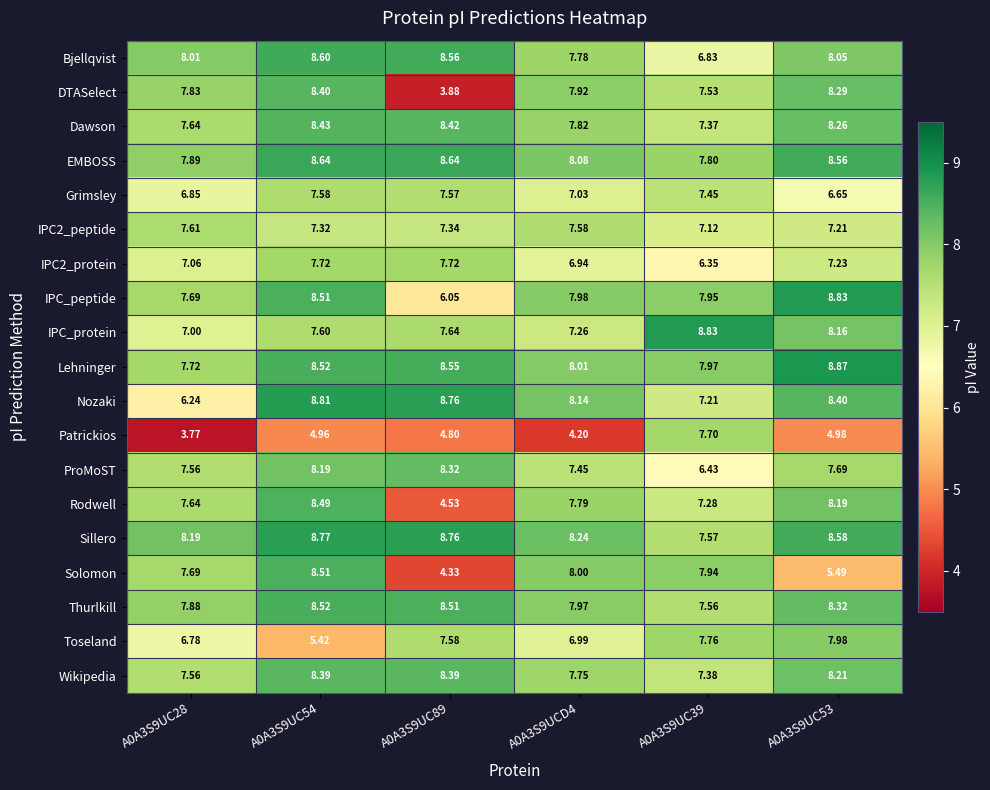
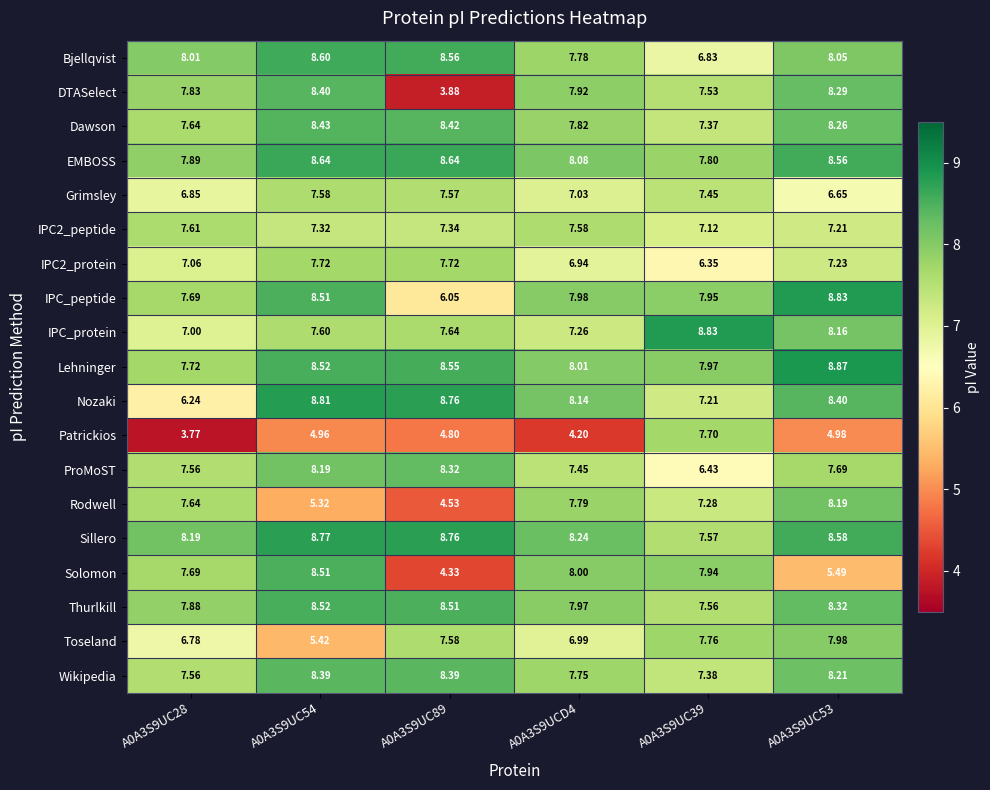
  {
    "Bjellqvist": {
      "A0A3S9UC28": 8.01,
      "A0A3S9UC54": 8.60,
      "A0A3S9UC89": 8.56,
      "A0A3S9UCD4": 7.78,
      "A0A3S9UC39": 6.83,
      "A0A3S9UC53": 8.05
    },
    "DTASelect": {
      "A0A3S9UC28": 7.83,
      "A0A3S9UC54": 8.40,
      "A0A3S9UC89": 3.88,
      "A0A3S9UCD4": 7.92,
      "A0A3S9UC39": 7.53,
      "A0A3S9UC53": 8.29
    },
    "Dawson": {
      "A0A3S9UC28": 7.64,
      "A0A3S9UC54": 8.43,
      "A0A3S9UC89": 8.42,
      "A0A3S9UCD4": 7.82,
      "A0A3S9UC39": 7.37,
      "A0A3S9UC53": 8.26
    },
    "EMBOSS": {
      "A0A3S9UC28": 7.89,
      "A0A3S9UC54": 8.64,
      "A0A3S9UC89": 8.64,
      "A0A3S9UCD4": 8.08,
      "A0A3S9UC39": 7.80,
      "A0A3S9UC53": 8.56
    },
    "Grimsley": {
      "A0A3S9UC28": 6.85,
      "A0A3S9UC54": 7.58,
      "A0A3S9UC89": 7.57,
      "A0A3S9UCD4": 7.03,
      "A0A3S9UC39": 7.45,
      "A0A3S9UC53": 6.65
    },
    "IPC2_peptide": {
      "A0A3S9UC28": 7.61,
      "A0A3S9UC54": 7.32,
      "A0A3S9UC89": 7.34,
      "A0A3S9UCD4": 7.58,
      "A0A3S9UC39": 7.12,
      "A0A3S9UC53": 7.21
    },
    "IPC2_protein": {
      "A0A3S9UC28": 7.06,
      "A0A3S9UC54": 7.72,
      "A0A3S9UC89": 7.72,
      "A0A3S9UCD4": 6.94,
      "A0A3S9UC39": 6.35,
      "A0A3S9UC53": 7.23
    },
    "IPC_peptide": {
      "A0A3S9UC28": 7.69,
      "A0A3S9UC54": 8.51,
      "A0A3S9UC89": 6.05,
      "A0A3S9UCD4": 7.98,
      "A0A3S9UC39": 7.95,
      "A0A3S9UC53": 8.83
    },
    "IPC_protein": {
      "A0A3S9UC28": 7.00,
      "A0A3S9UC54": 7.60,
      "A0A3S9UC89": 7.64,
      "A0A3S9UCD4": 7.26,
      "A0A3S9UC39": 8.83,
      "A0A3S9UC53": 8.16
    },
    "Lehninger": {
      "A0A3S9UC28": 7.72,
      "A0A3S9UC54": 8.52,
      "A0A3S9UC89": 8.55,
      "A0A3S9UCD4": 8.01,
      "A0A3S9UC39": 7.97,
      "A0A3S9UC53": 8.87
    },
    "Nozaki": {
      "A0A3S9UC28": 6.24,
      "A0A3S9UC54": 8.81,
      "A0A3S9UC89": 8.76,
      "A0A3S9UCD4": 8.14,
      "A0A3S9UC39": 7.21,
      "A0A3S9UC53": 8.40
    },
    "Patrickios": {
      "A0A3S9UC28": 3.77,
      "A0A3S9UC54": 4.96,
      "A0A3S9UC89": 4.80,
      "A0A3S9UCD4": 4.20,
      "A0A3S9UC39": 7.70,
      "A0A3S9UC53": 4.98
    },
    "ProMoST": {
      "A0A3S9UC28": 7.56,
      "A0A3S9UC54": 8.19,
      "A0A3S9UC89": 8.32,
      "A0A3S9UCD4": 7.45,
      "A0A3S9UC39": 6.43,
      "A0A3S9UC53": 7.69
    },
    "Rodwell": {
      "A0A3S9UC28": 7.64,
-     "A0A3S9UC54": 8.49,
+     "A0A3S9UC54": 5.32,
      "A0A3S9UC89": 4.53,
      "A0A3S9UCD4": 7.79,
      "A0A3S9UC39": 7.28,
      "A0A3S9UC53": 8.19
    },
    "Sillero": {
      "A0A3S9UC28": 8.19,
      "A0A3S9UC54": 8.77,
      "A0A3S9UC89": 8.76,
      "A0A3S9UCD4": 8.24,
      "A0A3S9UC39": 7.57,
      "A0A3S9UC53": 8.58
    },
    "Solomon": {
      "A0A3S9UC28": 7.69,
      "A0A3S9UC54": 8.51,
      "A0A3S9UC89": 4.33,
      "A0A3S9UCD4": 8.00,
      "A0A3S9UC39": 7.94,
      "A0A3S9UC53": 5.49
    },
    "Thurlkill": {
      "A0A3S9UC28": 7.88,
      "A0A3S9UC54": 8.52,
      "A0A3S9UC89": 8.51,
      "A0A3S9UCD4": 7.97,
      "A0A3S9UC39": 7.56,
      "A0A3S9UC53": 8.32
    },
    "Toseland": {
      "A0A3S9UC28": 6.78,
      "A0A3S9UC54": 5.42,
      "A0A3S9UC89": 7.58,
      "A0A3S9UCD4": 6.99,
      "A0A3S9UC39": 7.76,
      "A0A3S9UC53": 7.98
    },
    "Wikipedia": {
      "A0A3S9UC28": 7.56,
      "A0A3S9UC54": 8.39,
      "A0A3S9UC89": 8.39,
      "A0A3S9UCD4": 7.75,
      "A0A3S9UC39": 7.38,
      "A0A3S9UC53": 8.21
    }
  }
